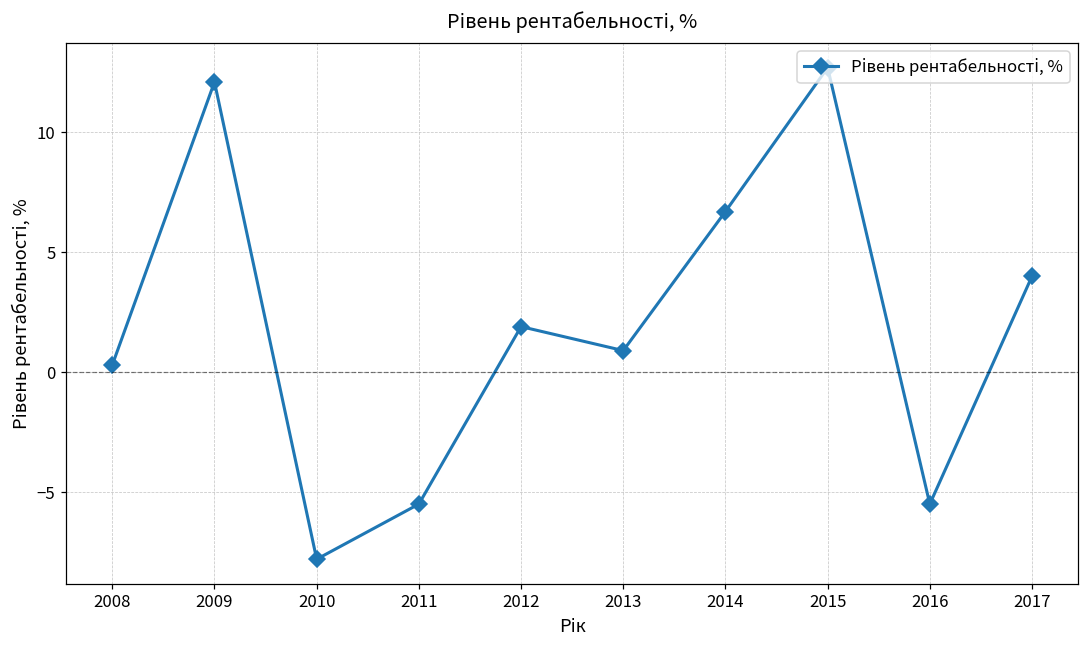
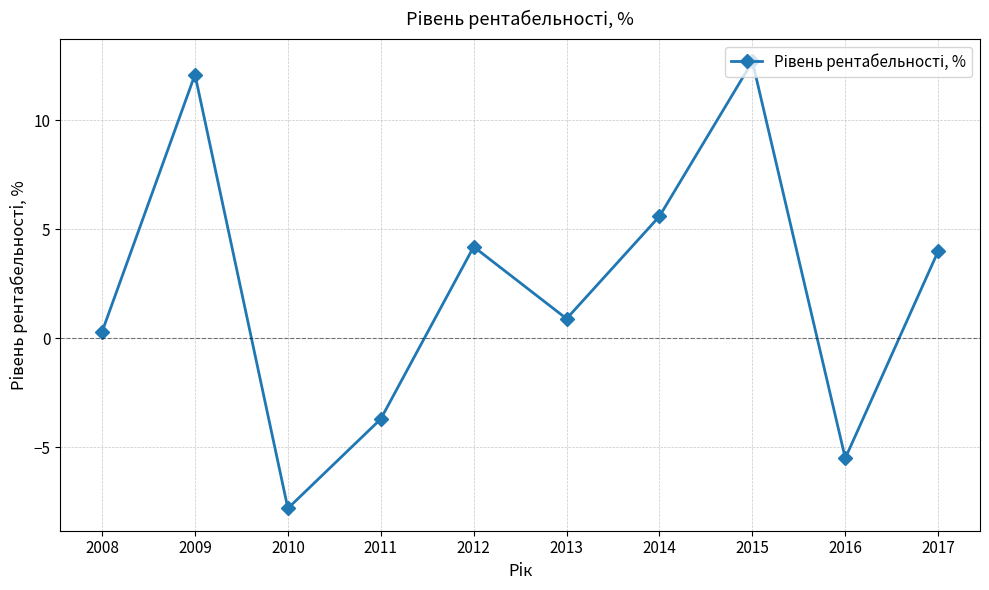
  {
    "2008": 0.3,
    "2009": 12.1,
    "2010": -7.8,
-   "2011": -5.5,
-   "2012": 1.9,
+   "2011": -3.7,
+   "2012": 4.2,
    "2013": 0.9,
-   "2014": 6.7,
+   "2014": 5.6,
    "2016": -5.5,
    "2017": 4.0
  }
